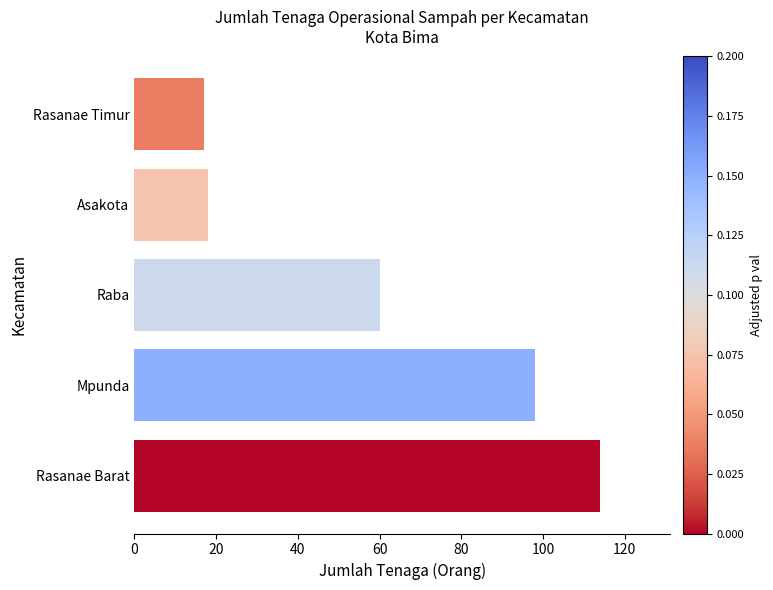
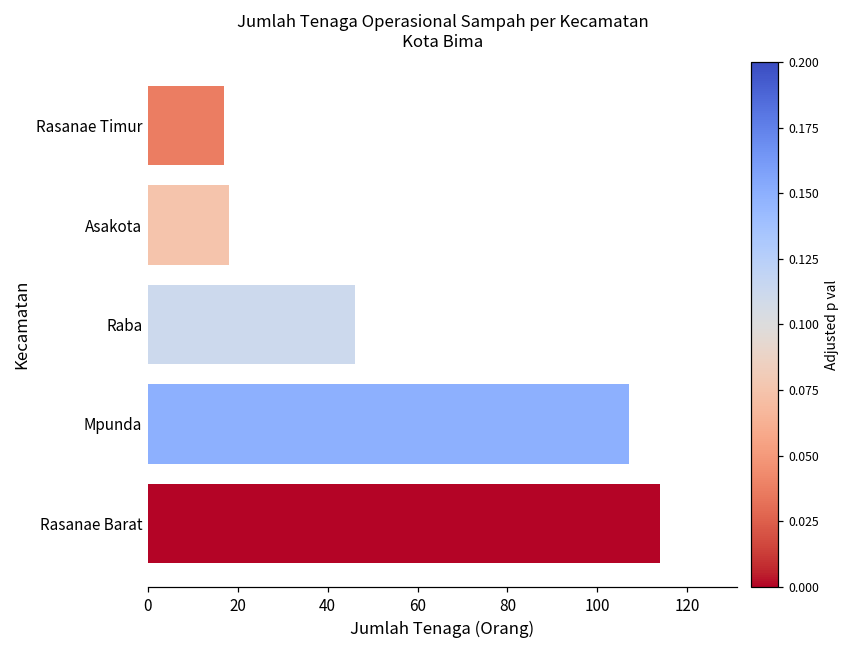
  {
    "Rasanae Timur": 17,
    "Asakota": 18,
-   "Raba": 60,
-   "Mpunda": 98,
+   "Raba": 46,
+   "Mpunda": 107,
    "Rasanae Barat": 114
  }
